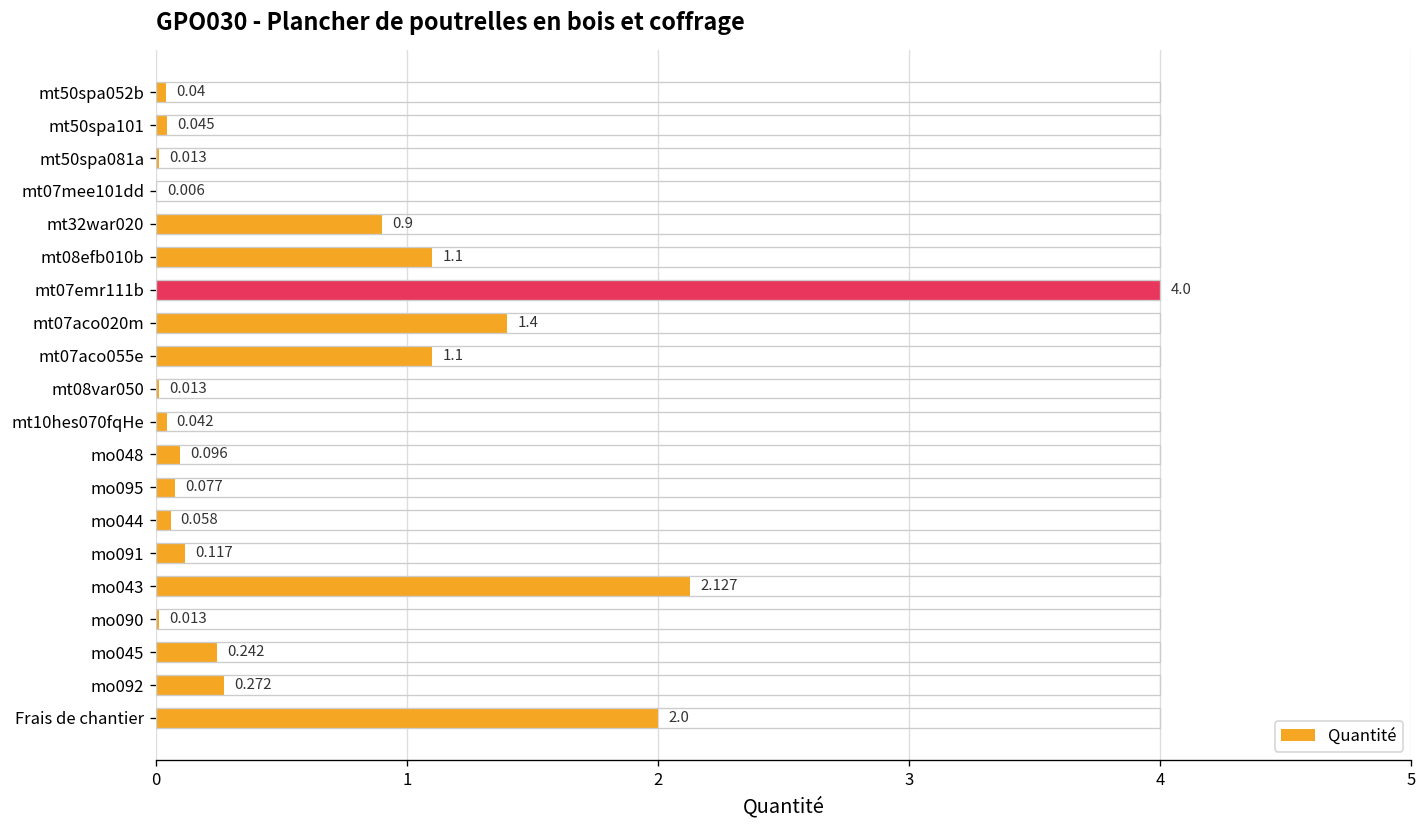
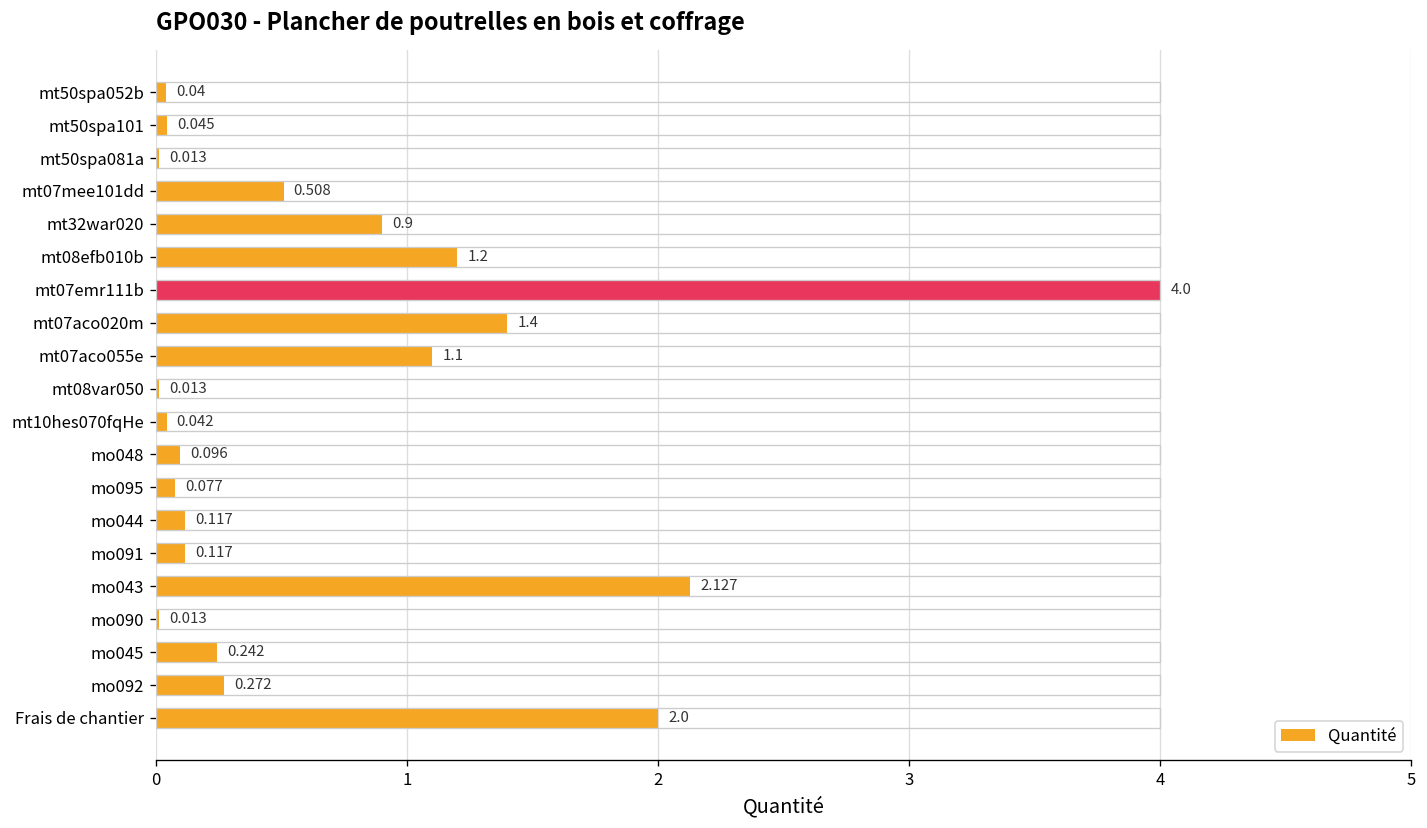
  {
    "Quantité": {
-     "mt07mee101dd": 0.006,
-     "mt08efb010b": 1.1,
+     "mt07mee101dd": 0.508,
+     "mt08efb010b": 1.2,
      "mt07emr111b": 4.0,
-     "mo044": 0.058
+     "mo044": 0.117
    }
  }
